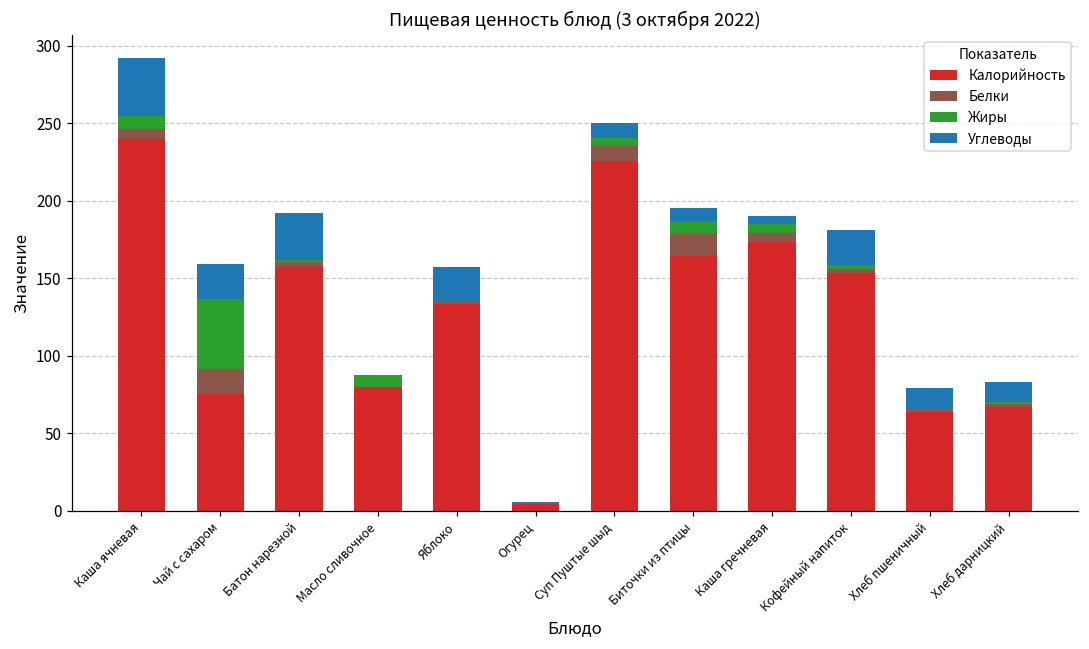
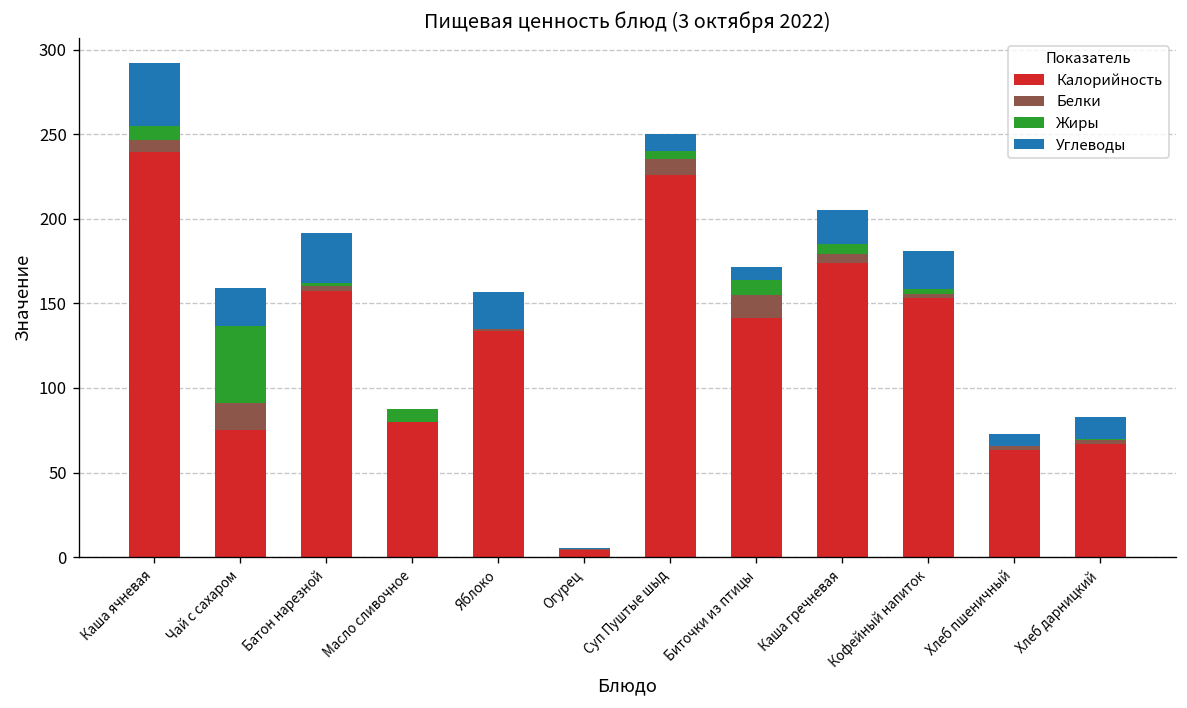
  {
    "Калорийность": {
      "Каша ячневая": 240,
      "Чай с сахаром": 75,
      "Батон нарезной": 157,
      "Масло сливочное": 80,
      "Яблоко": 134,
      "Огурец": 5,
      "Суп Пуштые шыд": 226,
-     "Биточки из птицы": 165,
+     "Биточки из птицы": 141,
      "Каша гречневая": 174,
      "Кофейный напиток": 153,
      "Хлеб пшеничный": 64,
      "Хлеб дарницкий": 67
    },
    "Белки": {
      "Каша ячневая": 7,
      "Чай с сахаром": 16,
      "Батон нарезной": 3,
      "Суп Пуштые шыд": 9,
      "Биточки из птицы": 14,
      "Каша гречневая": 6,
      "Кофейный напиток": 3,
      "Хлеб пшеничный": 2,
      "Хлеб дарницкий": 2
    },
    "Жиры": {
      "Каша ячневая": 8,
      "Чай с сахаром": 45,
      "Батон нарезной": 2,
      "Масло сливочное": 7,
      "Суп Пуштые шыд": 5,
      "Биточки из птицы": 9,
      "Каша гречневая": 6,
      "Кофейный напиток": 3
    },
    "Углеводы": {
      "Каша ячневая": 37,
      "Чай с сахаром": 22,
      "Батон нарезной": 30,
      "Яблоко": 22,
      "Суп Пуштые шыд": 10,
      "Биточки из птицы": 8,
-     "Каша гречневая": 5,
+     "Каша гречневая": 20,
      "Кофейный напиток": 22,
-     "Хлеб пшеничный": 13,
+     "Хлеб пшеничный": 7,
      "Хлеб дарницкий": 13
    }
  }
